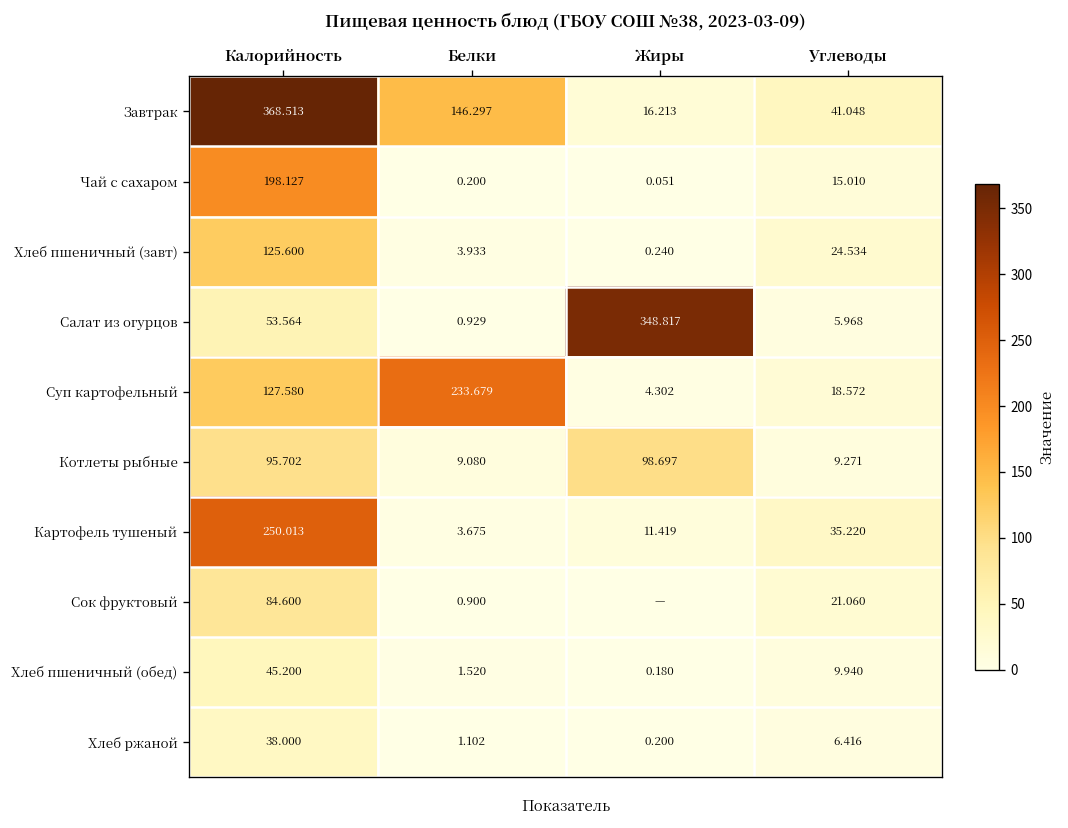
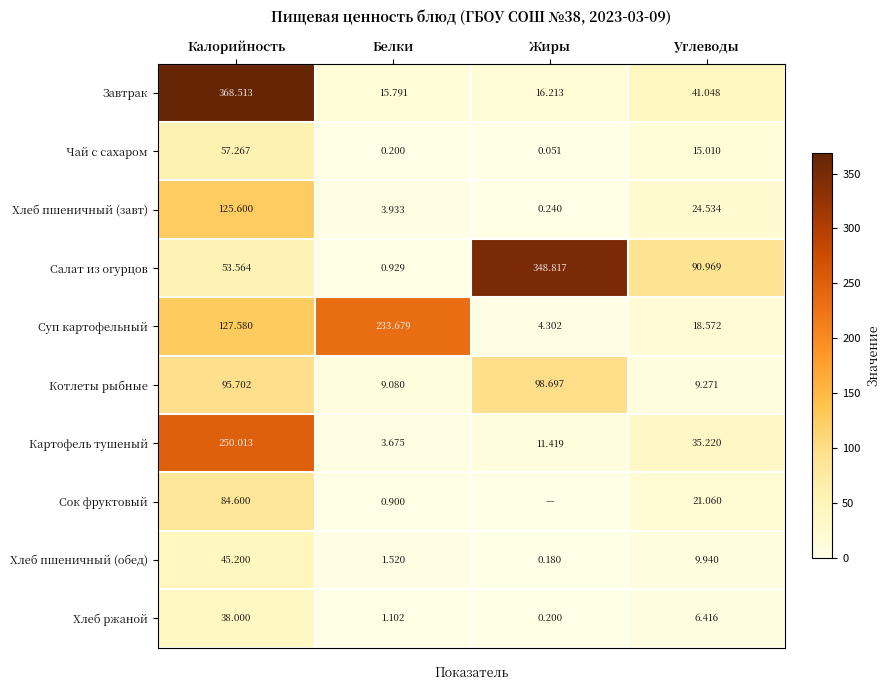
  {
    "Завтрак": {
      "Калорийность": 368.513,
-     "Белки": 146.297,
+     "Белки": 15.791,
      "Жиры": 16.213,
      "Углеводы": 41.048
    },
    "Чай с сахаром": {
-     "Калорийность": 198.127,
+     "Калорийность": 57.267,
      "Белки": 0.200,
      "Жиры": 0.051,
      "Углеводы": 15.010
    },
    "Хлеб пшеничный (завт)": {
      "Калорийность": 125.600,
      "Белки": 3.933,
      "Жиры": 0.240,
      "Углеводы": 24.534
    },
    "Салат из огурцов": {
      "Калорийность": 53.564,
      "Белки": 0.929,
      "Жиры": 348.817,
-     "Углеводы": 5.968
+     "Углеводы": 90.969
    },
    "Суп картофельный": {
      "Калорийность": 127.580,
      "Белки": 233.679,
      "Жиры": 4.302,
      "Углеводы": 18.572
    },
    "Котлеты рыбные": {
      "Калорийность": 95.702,
      "Белки": 9.080,
      "Жиры": 98.697,
      "Углеводы": 9.271
    },
    "Картофель тушеный": {
      "Калорийность": 250.013,
      "Белки": 3.675,
      "Жиры": 11.419,
      "Углеводы": 35.220
    },
    "Сок фруктовый": {
      "Калорийность": 84.600,
      "Белки": 0.900,
      "Углеводы": 21.060
    },
    "Хлеб пшеничный (обед)": {
      "Калорийность": 45.200,
      "Белки": 1.520,
      "Жиры": 0.180,
      "Углеводы": 9.940
    },
    "Хлеб ржаной": {
      "Калорийность": 38.000,
      "Белки": 1.102,
      "Жиры": 0.200,
      "Углеводы": 6.416
    }
  }
